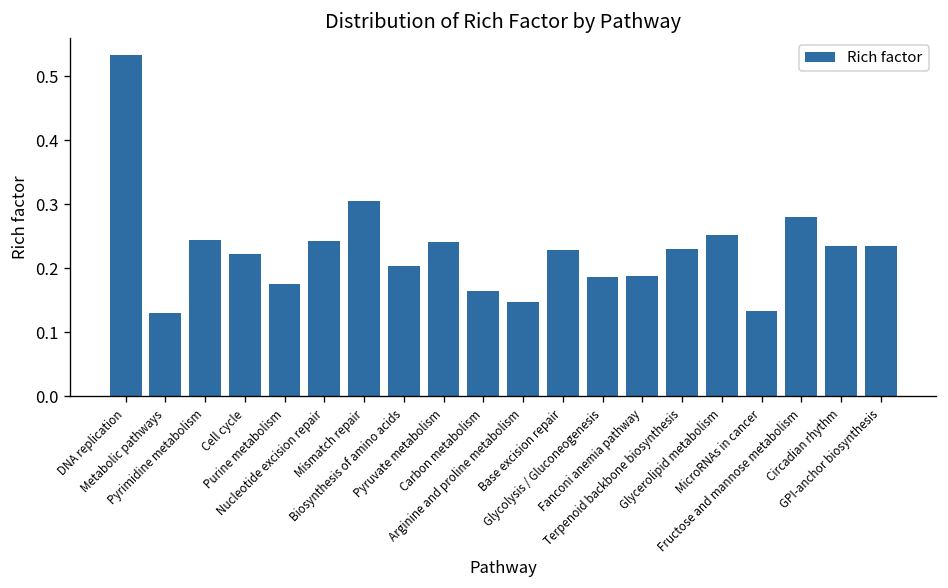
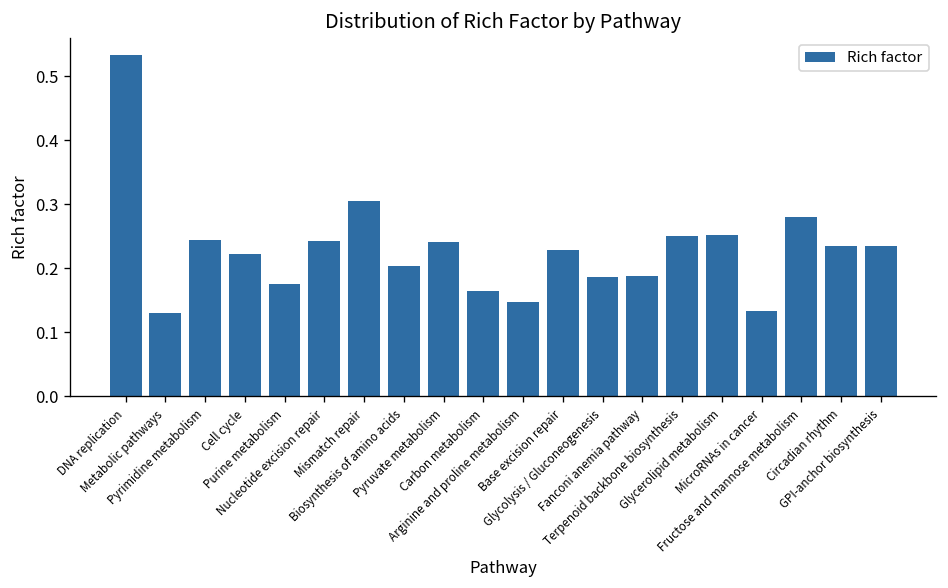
  {
    "DNA replication": 0.53,
    "Metabolic pathways": 0.13,
    "Pyrimidine metabolism": 0.24,
    "Cell cycle": 0.22,
    "Purine metabolism": 0.17,
    "Nucleotide excision repair": 0.24,
    "Mismatch repair": 0.31,
    "Biosynthesis of amino acids": 0.20,
    "Pyruvate metabolism": 0.24,
    "Carbon metabolism": 0.16,
    "Arginine and proline metabolism": 0.15,
    "Base excision repair": 0.23,
    "Glycolysis / Gluconeogenesis": 0.19,
    "Fanconi anemia pathway": 0.19,
-   "Terpenoid backbone biosynthesis": 0.23,
+   "Terpenoid backbone biosynthesis": 0.25,
    "Glycerolipid metabolism": 0.25,
    "MicroRNAs in cancer": 0.13,
    "Fructose and mannose metabolism": 0.28,
    "Circadian rhythm": 0.24,
    "GPI-anchor biosynthesis": 0.24
  }
